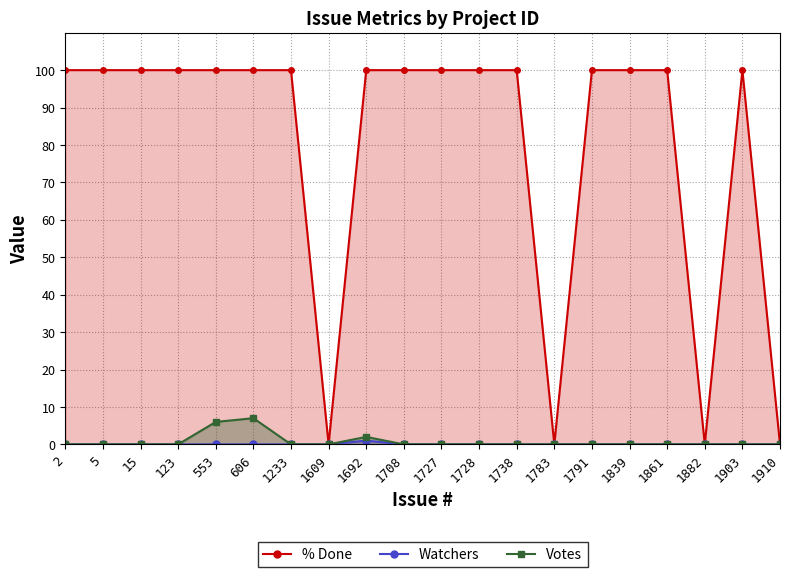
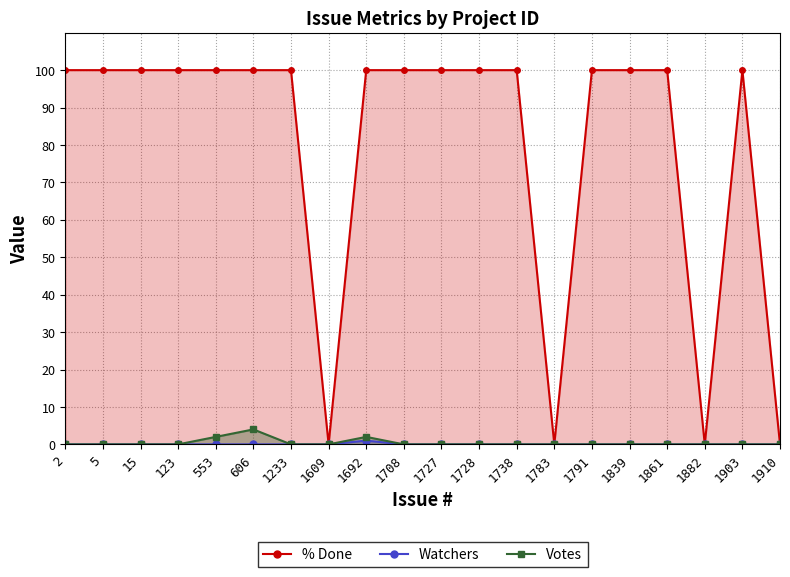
  {
    "% Done": {
      "2": 100,
      "5": 100,
      "15": 100,
      "123": 100,
      "553": 100,
      "606": 100,
      "1233": 100,
      "1692": 100,
      "1708": 100,
      "1727": 100,
      "1728": 100,
      "1738": 100,
      "1791": 100,
      "1839": 100,
      "1861": 100,
      "1903": 100
    },
    "Watchers": {
      "553": 0,
      "606": 0,
      "1692": 1
    },
    "Votes": {
-     "553": 6,
-     "606": 7,
+     "553": 2,
+     "606": 4,
      "1692": 2
    }
  }
